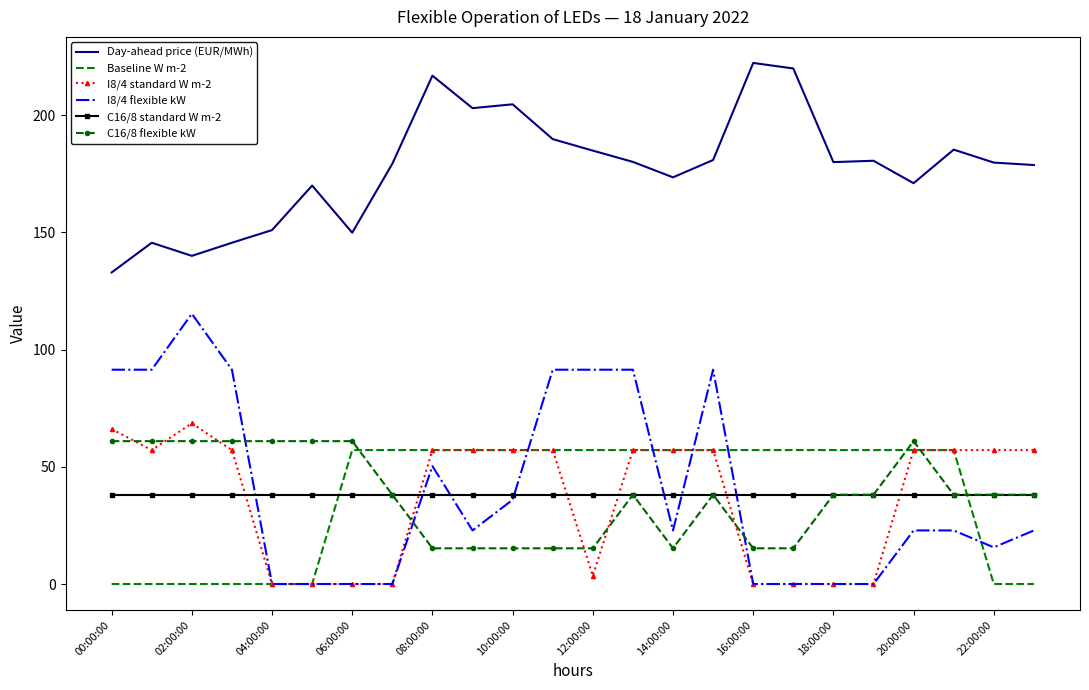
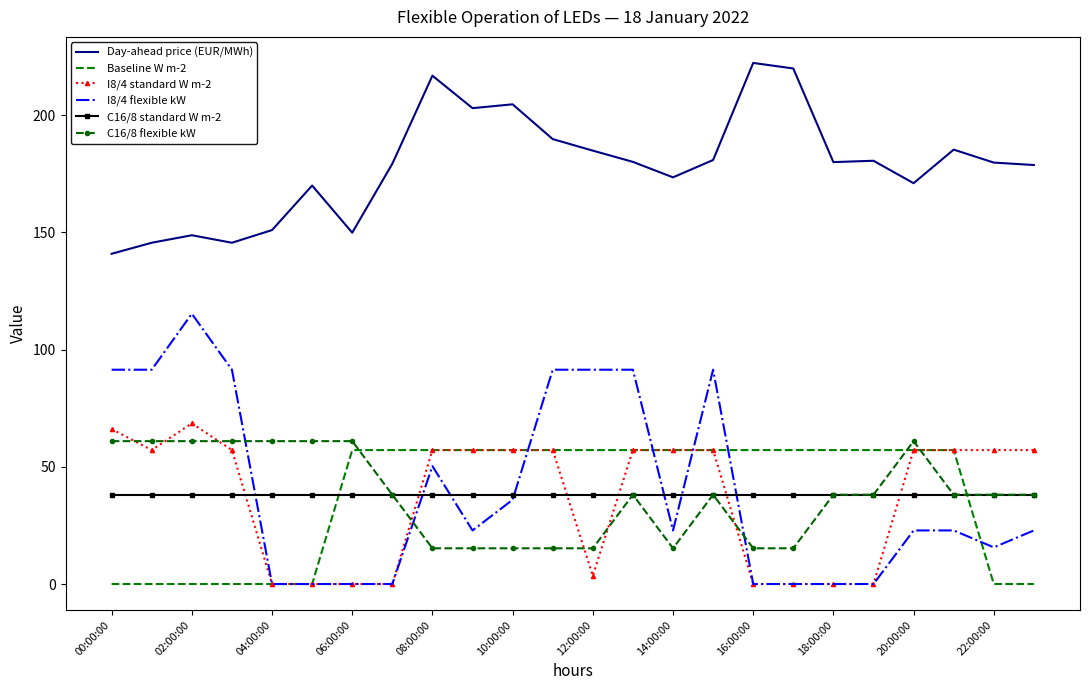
  {
    "Day-ahead price (EUR/MWh)": {
-     "00:00:00": 133,
-     "02:00:00": 140,
+     "00:00:00": 141,
+     "02:00:00": 149,
      "04:00:00": 151,
      "06:00:00": 150,
      "08:00:00": 217,
      "10:00:00": 205,
      "12:00:00": 185,
      "14:00:00": 174,
      "16:00:00": 222,
      "18:00:00": 180,
      "20:00:00": 171,
      "22:00:00": 180
    },
    "I8/4 standard W m-2": {
      "00:00:00": 66,
      "02:00:00": 69,
      "12:00:00": 4,
      "22:00:00": 57
    },
    "I8/4 flexible kW": {
      "00:00:00": 91,
      "02:00:00": 115,
      "08:00:00": 50,
      "10:00:00": 36,
      "12:00:00": 91,
      "14:00:00": 23,
      "20:00:00": 23,
      "22:00:00": 16
    },
    "C16/8 standard W m-2": {
      "00:00:00": 38,
      "02:00:00": 38,
      "04:00:00": 38,
      "06:00:00": 38,
      "08:00:00": 38,
      "10:00:00": 38,
      "12:00:00": 38,
      "14:00:00": 38,
      "16:00:00": 38,
      "20:00:00": 38
    }
  }
